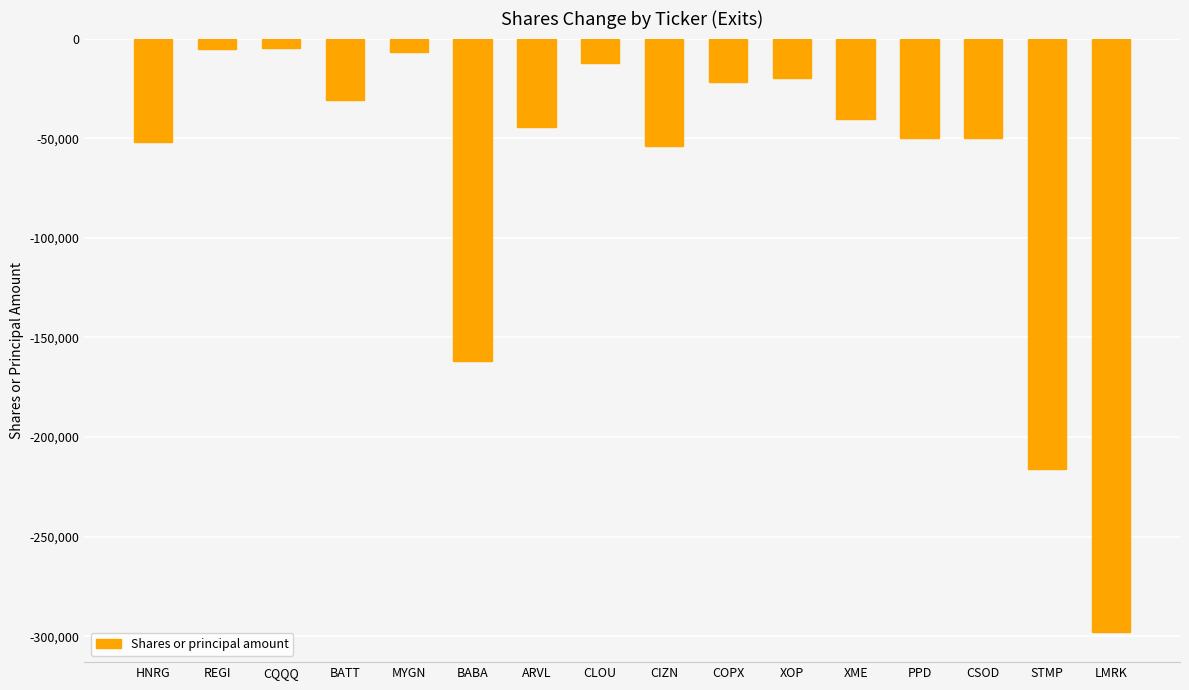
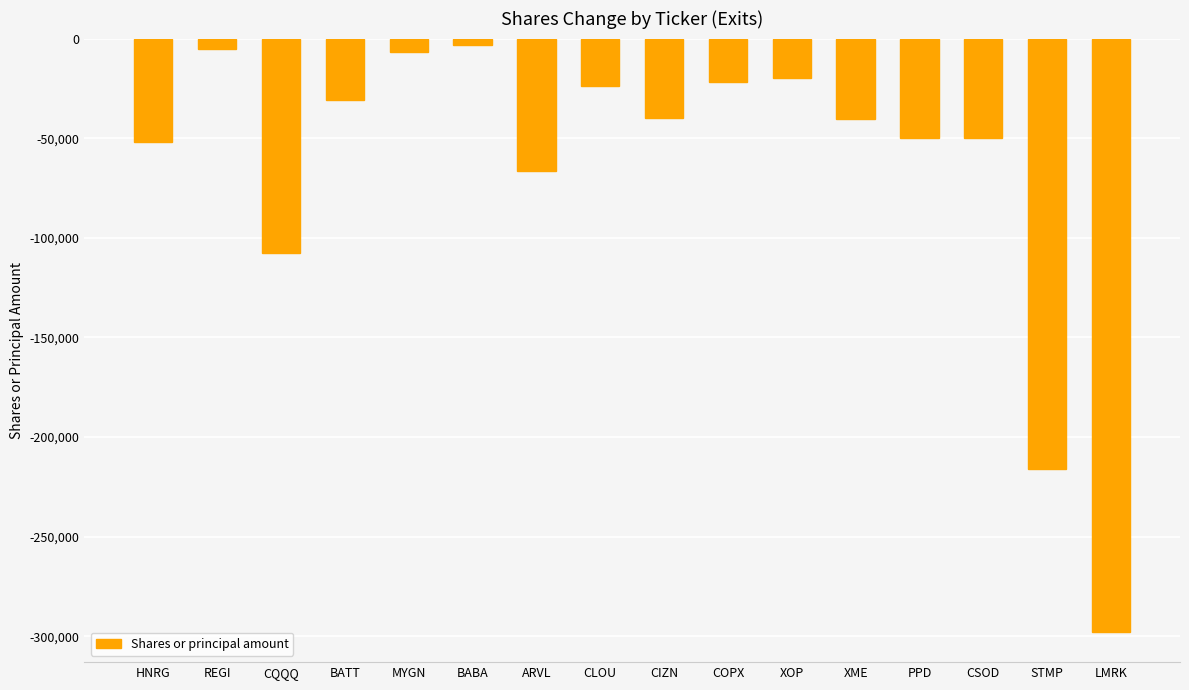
  {
    "HNRG": "-52,000",
    "REGI": "-5,000",
-   "CQQQ": "-5,000",
+   "CQQQ": "-108,000",
    "BATT": "-31,000",
    "MYGN": "-7,000",
-   "BABA": "-162,000",
-   "ARVL": "-44,000",
-   "CLOU": "-12,000",
-   "CIZN": "-54,000",
+   "BABA": "-3,000",
+   "ARVL": "-67,000",
+   "CLOU": "-24,000",
+   "CIZN": "-40,000",
    "COPX": "-22,000",
    "XOP": "-20,000",
    "XME": "-40,000",
    "PPD": "-50,000",
    "CSOD": "-50,000",
    "STMP": "-216,000",
    "LMRK": "-298,000"
  }
